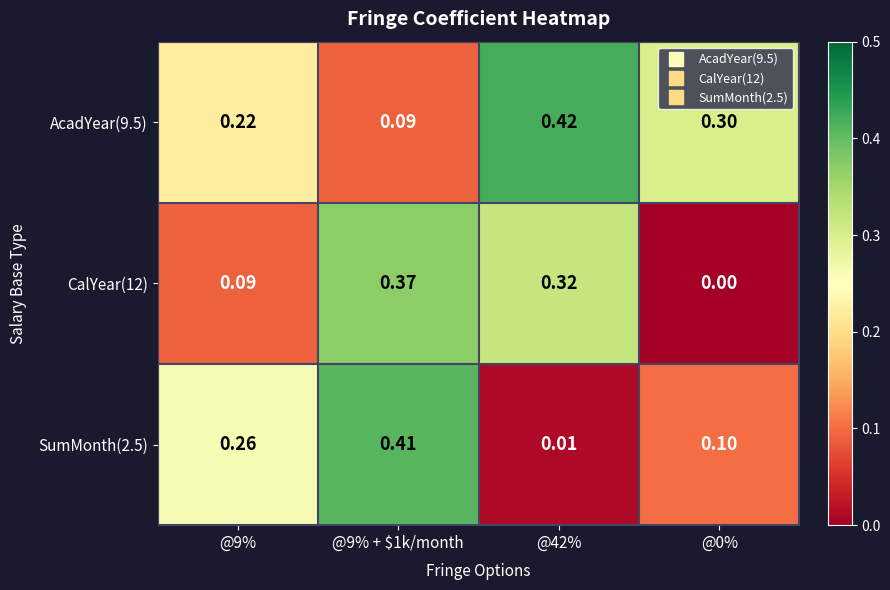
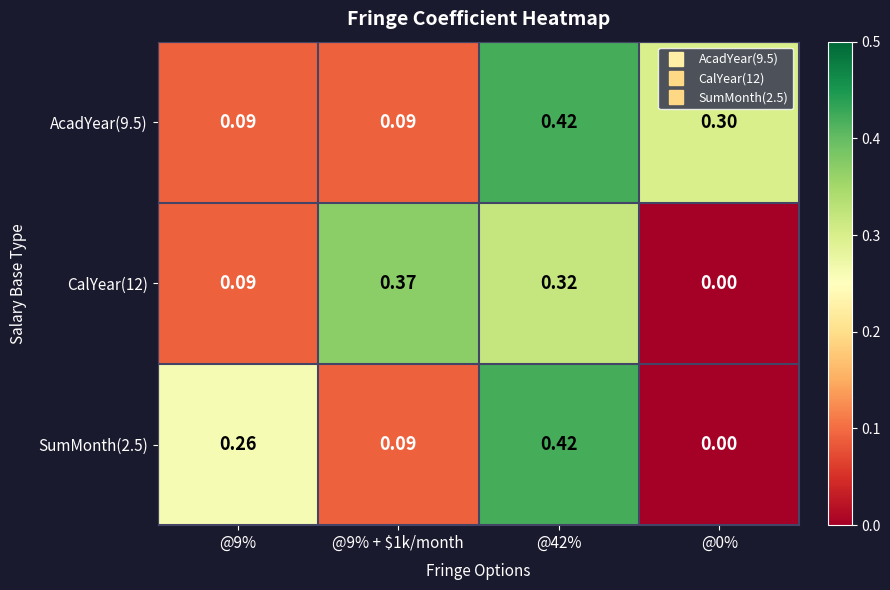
  {
    "AcadYear(9.5)": {
-     "@9%": 0.22,
+     "@9%": 0.09,
      "@9% + $1k/month": 0.09,
      "@42%": 0.42,
      "@0%": 0.30
    },
    "CalYear(12)": {
      "@9%": 0.09,
      "@9% + $1k/month": 0.37,
      "@42%": 0.32,
      "@0%": 0.00
    },
    "SumMonth(2.5)": {
      "@9%": 0.26,
-     "@9% + $1k/month": 0.41,
-     "@42%": 0.01,
-     "@0%": 0.10
+     "@9% + $1k/month": 0.09,
+     "@42%": 0.42,
+     "@0%": 0.00
    }
  }
